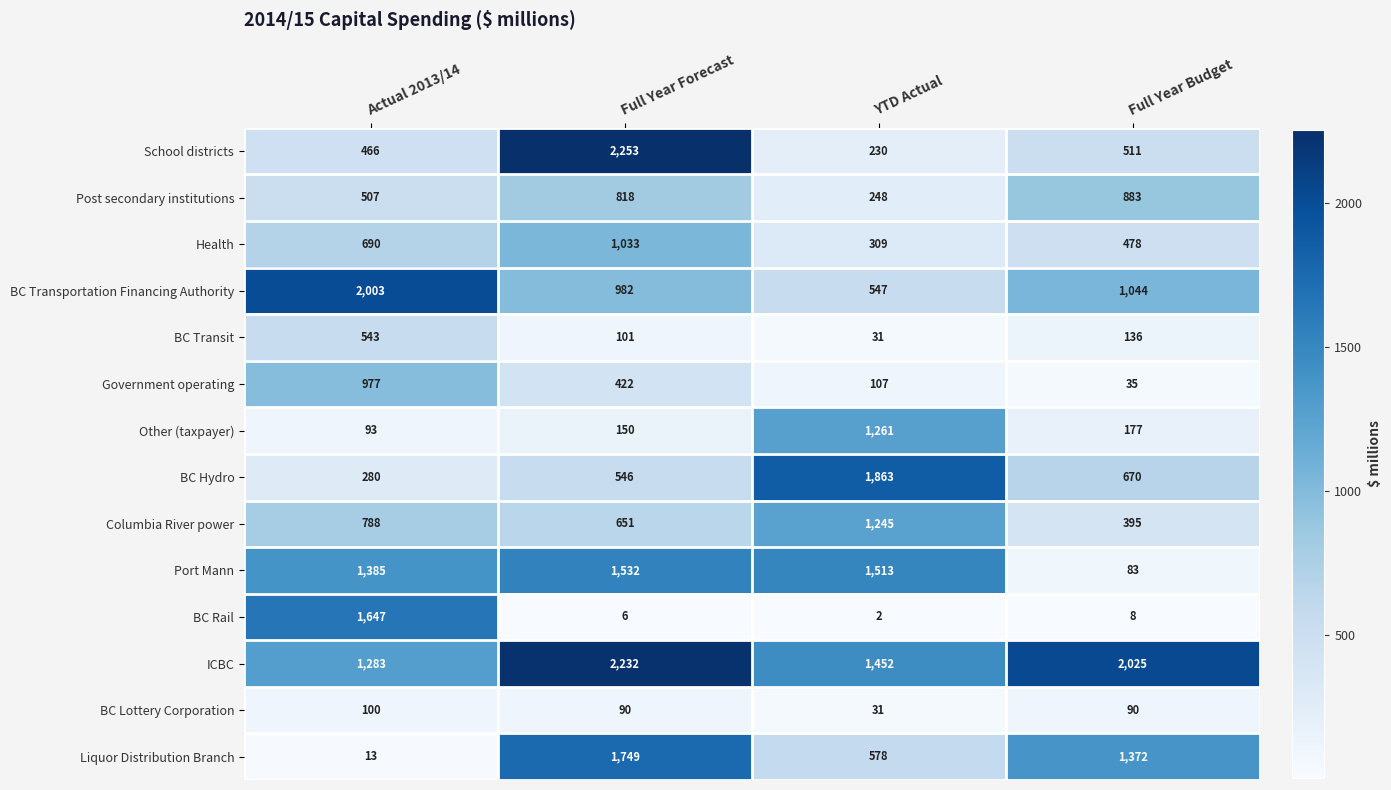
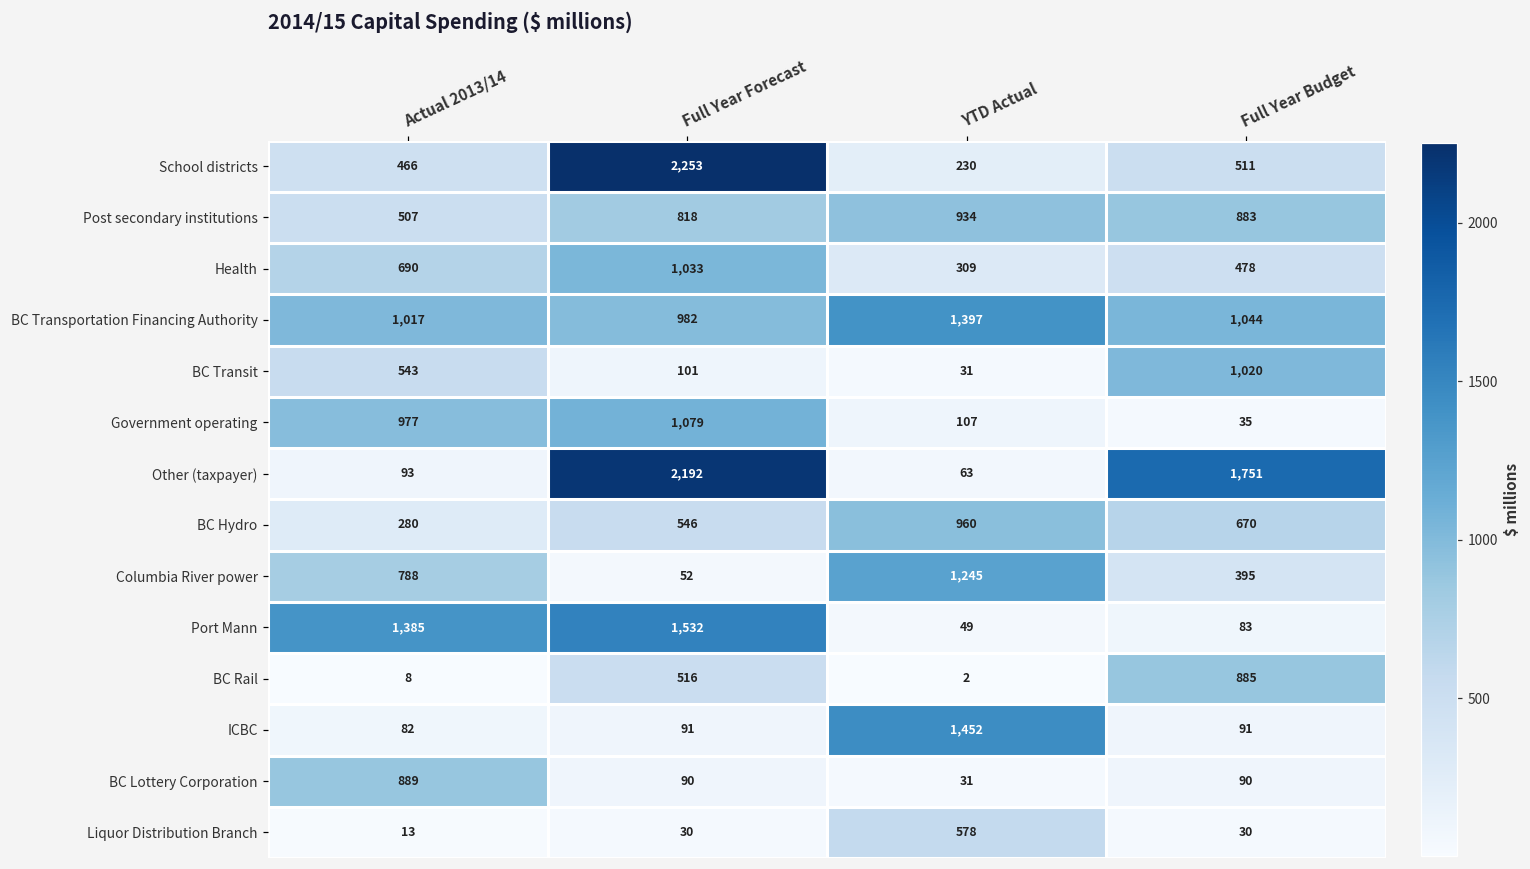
  {
    "School districts": {
      "Actual 2013/14": "466",
      "Full Year Forecast": "2,253",
      "YTD Actual": "230",
      "Full Year Budget": "511"
    },
    "Post secondary institutions": {
      "Actual 2013/14": "507",
      "Full Year Forecast": "818",
-     "YTD Actual": "248",
+     "YTD Actual": "934",
      "Full Year Budget": "883"
    },
    "Health": {
      "Actual 2013/14": "690",
      "Full Year Forecast": "1,033",
      "YTD Actual": "309",
      "Full Year Budget": "478"
    },
    "BC Transportation Financing Authority": {
-     "Actual 2013/14": "2,003",
+     "Actual 2013/14": "1,017",
      "Full Year Forecast": "982",
-     "YTD Actual": "547",
+     "YTD Actual": "1,397",
      "Full Year Budget": "1,044"
    },
    "BC Transit": {
      "Actual 2013/14": "543",
      "Full Year Forecast": "101",
      "YTD Actual": "31",
-     "Full Year Budget": "136"
+     "Full Year Budget": "1,020"
    },
    "Government operating": {
      "Actual 2013/14": "977",
-     "Full Year Forecast": "422",
+     "Full Year Forecast": "1,079",
      "YTD Actual": "107",
      "Full Year Budget": "35"
    },
    "Other (taxpayer)": {
      "Actual 2013/14": "93",
-     "Full Year Forecast": "150",
-     "YTD Actual": "1,261",
-     "Full Year Budget": "177"
+     "Full Year Forecast": "2,192",
+     "YTD Actual": "63",
+     "Full Year Budget": "1,751"
    },
    "BC Hydro": {
      "Actual 2013/14": "280",
      "Full Year Forecast": "546",
-     "YTD Actual": "1,863",
+     "YTD Actual": "960",
      "Full Year Budget": "670"
    },
    "Columbia River power": {
      "Actual 2013/14": "788",
-     "Full Year Forecast": "651",
+     "Full Year Forecast": "52",
      "YTD Actual": "1,245",
      "Full Year Budget": "395"
    },
    "Port Mann": {
      "Actual 2013/14": "1,385",
      "Full Year Forecast": "1,532",
-     "YTD Actual": "1,513",
+     "YTD Actual": "49",
      "Full Year Budget": "83"
    },
    "BC Rail": {
-     "Actual 2013/14": "1,647",
-     "Full Year Forecast": "6",
+     "Actual 2013/14": "8",
+     "Full Year Forecast": "516",
      "YTD Actual": "2",
-     "Full Year Budget": "8"
+     "Full Year Budget": "885"
    },
    "ICBC": {
-     "Actual 2013/14": "1,283",
-     "Full Year Forecast": "2,232",
+     "Actual 2013/14": "82",
+     "Full Year Forecast": "91",
      "YTD Actual": "1,452",
-     "Full Year Budget": "2,025"
+     "Full Year Budget": "91"
    },
    "BC Lottery Corporation": {
-     "Actual 2013/14": "100",
+     "Actual 2013/14": "889",
      "Full Year Forecast": "90",
      "YTD Actual": "31",
      "Full Year Budget": "90"
    },
    "Liquor Distribution Branch": {
      "Actual 2013/14": "13",
-     "Full Year Forecast": "1,749",
+     "Full Year Forecast": "30",
      "YTD Actual": "578",
-     "Full Year Budget": "1,372"
+     "Full Year Budget": "30"
    }
  }
